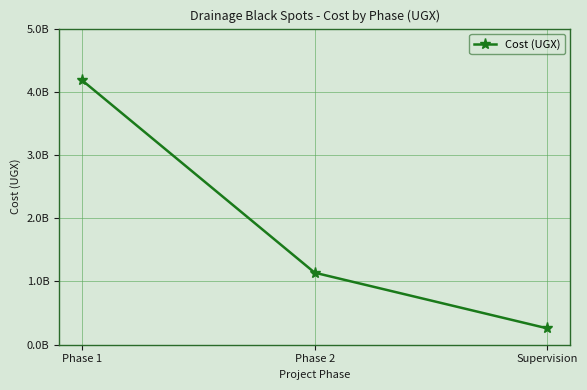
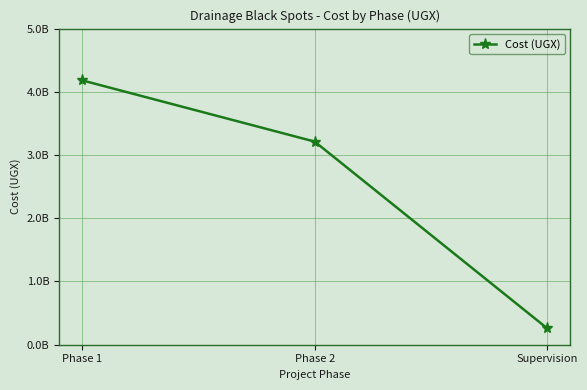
  {
    "Phase 1": 4200000000,
-   "Phase 2": 1100000000,
+   "Phase 2": 3200000000,
    "Supervision": 300000000
  }
